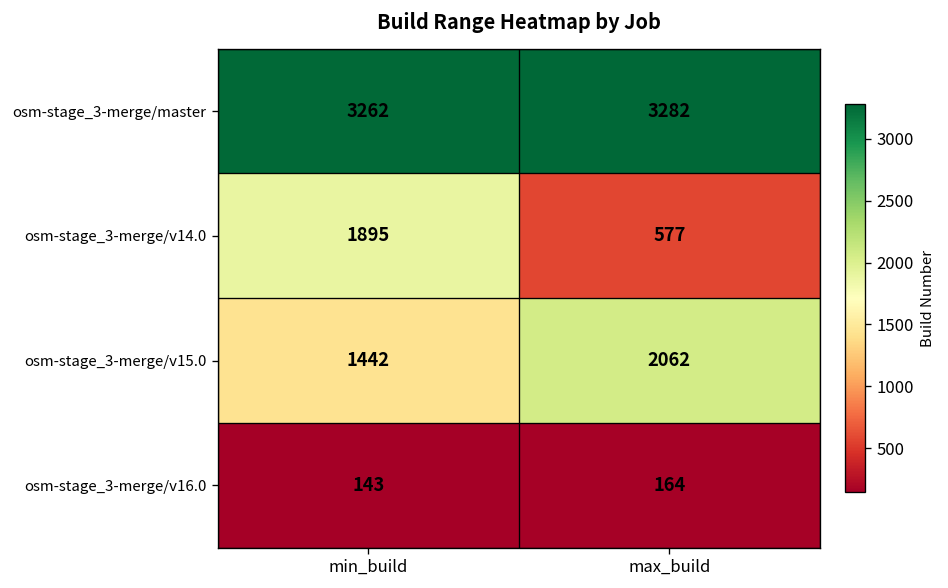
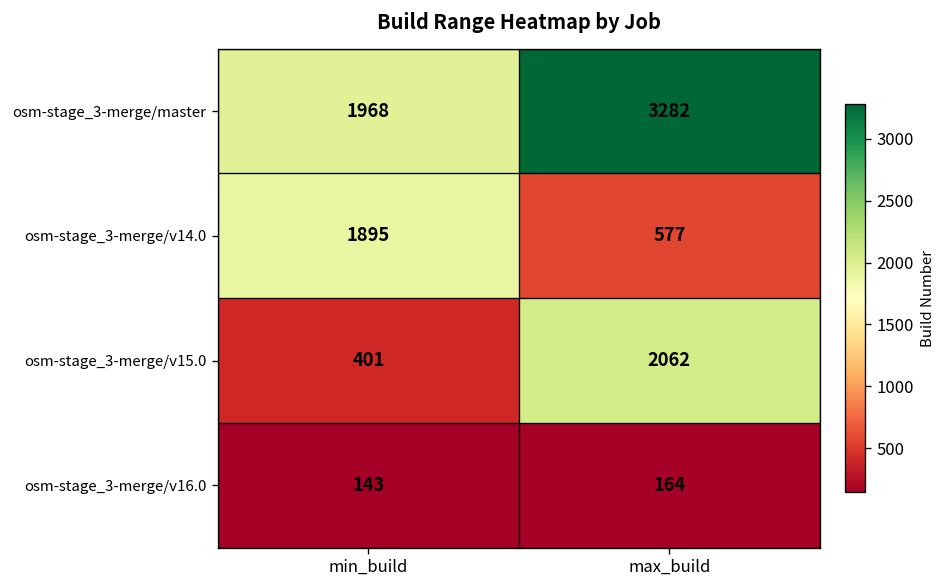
  {
    "osm-stage_3-merge/master": {
-     "min_build": 3262,
+     "min_build": 1968,
      "max_build": 3282
    },
    "osm-stage_3-merge/v14.0": {
      "min_build": 1895,
      "max_build": 577
    },
    "osm-stage_3-merge/v15.0": {
-     "min_build": 1442,
+     "min_build": 401,
      "max_build": 2062
    },
    "osm-stage_3-merge/v16.0": {
      "min_build": 143,
      "max_build": 164
    }
  }
